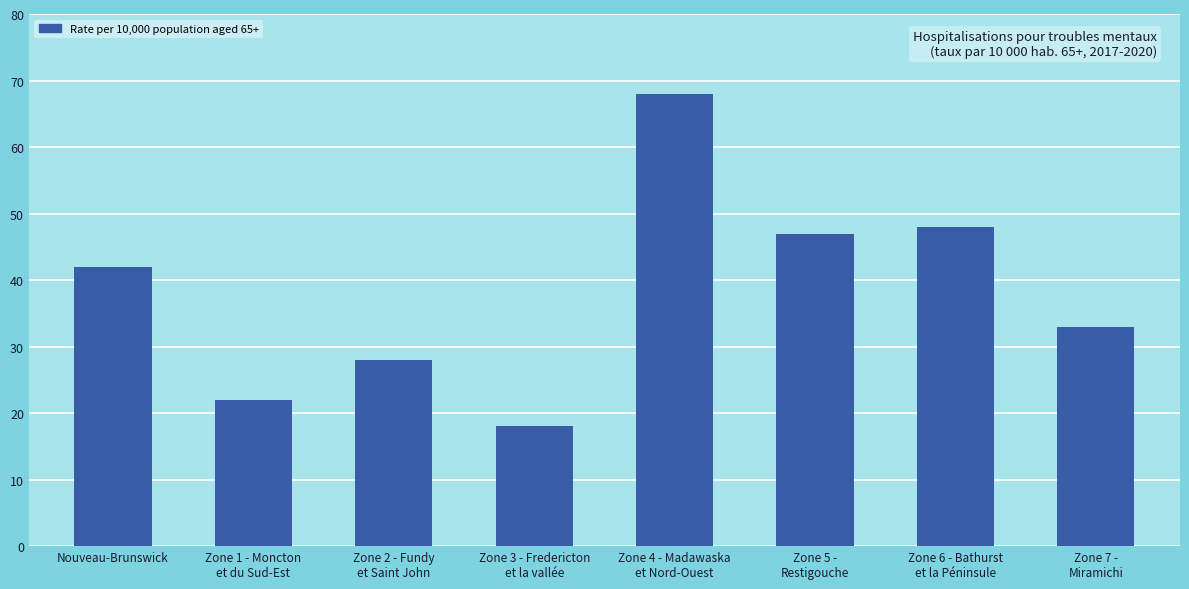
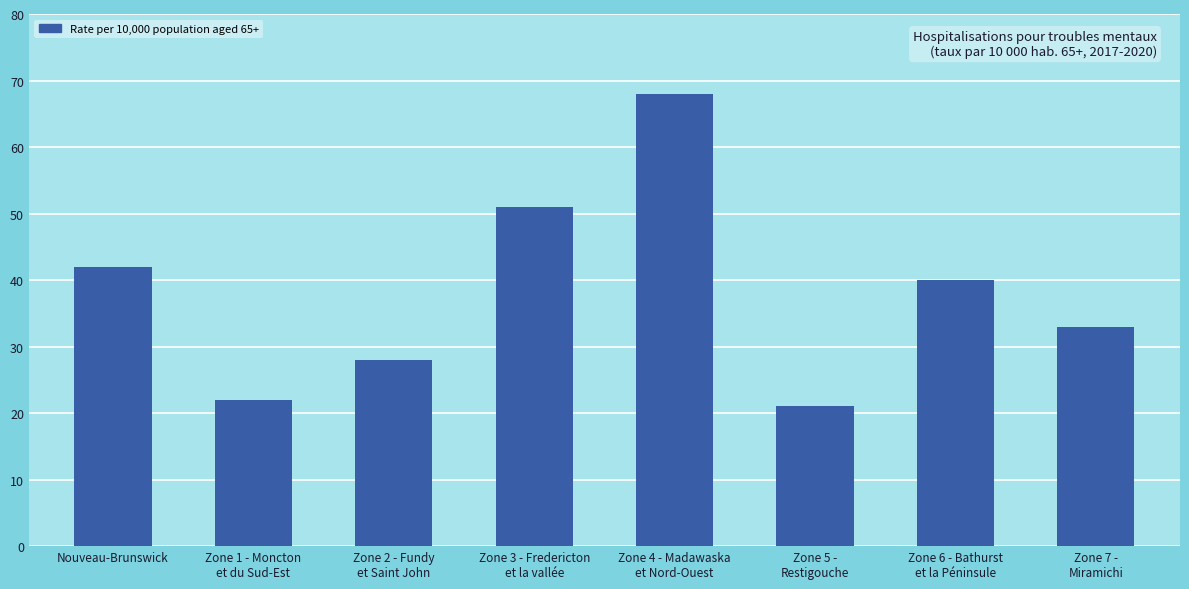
  {
    "Nouveau-Brunswick": 42,
    "Zone 1 - Moncton et du Sud-Est": 22,
    "Zone 2 - Fundy et Saint John": 28,
-   "Zone 3 - Fredericton et la vallée": 18,
+   "Zone 3 - Fredericton et la vallée": 51,
    "Zone 4 - Madawaska et Nord-Ouest": 68,
-   "Zone 5 - Restigouche": 47,
-   "Zone 6 - Bathurst et la Péninsule": 48,
+   "Zone 5 - Restigouche": 21,
+   "Zone 6 - Bathurst et la Péninsule": 40,
    "Zone 7 - Miramichi": 33
  }
